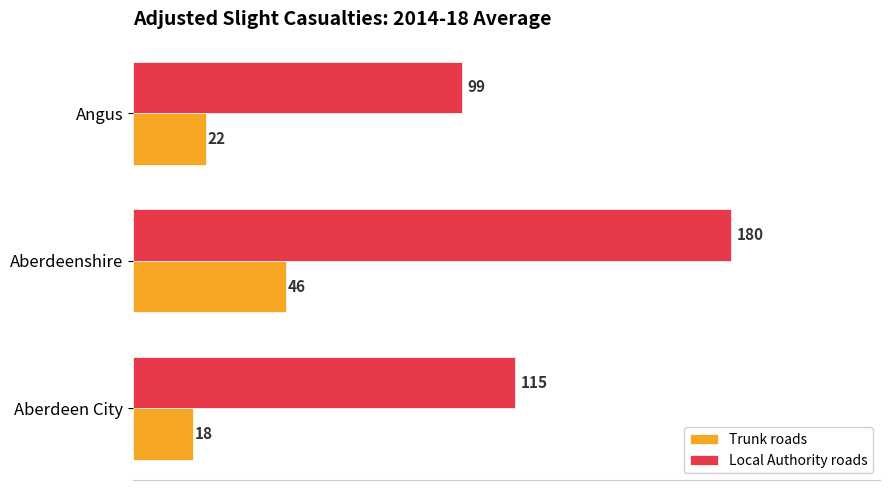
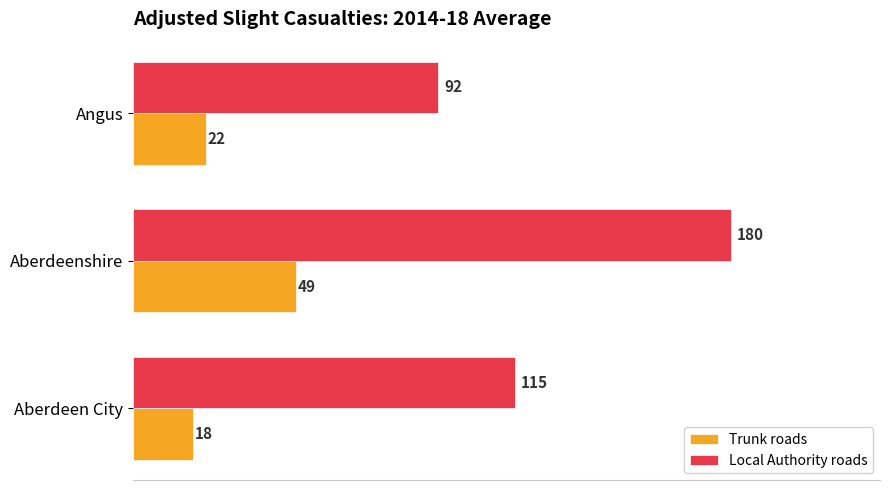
  {
    "Trunk roads": {
      "Angus": 22,
-     "Aberdeenshire": 46,
+     "Aberdeenshire": 49,
      "Aberdeen City": 18
    },
    "Local Authority roads": {
-     "Angus": 99,
+     "Angus": 92,
      "Aberdeenshire": 180,
      "Aberdeen City": 115
    }
  }
